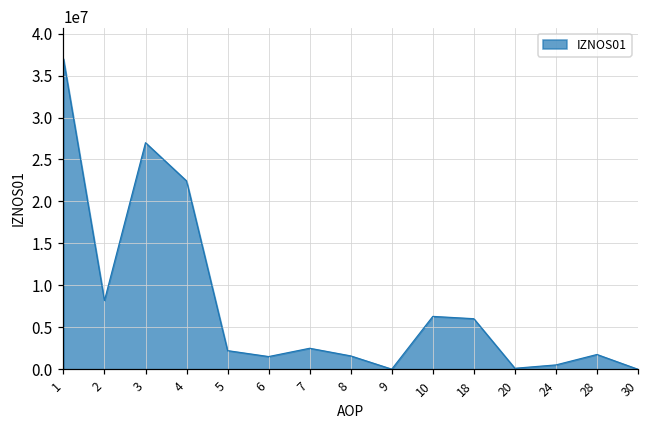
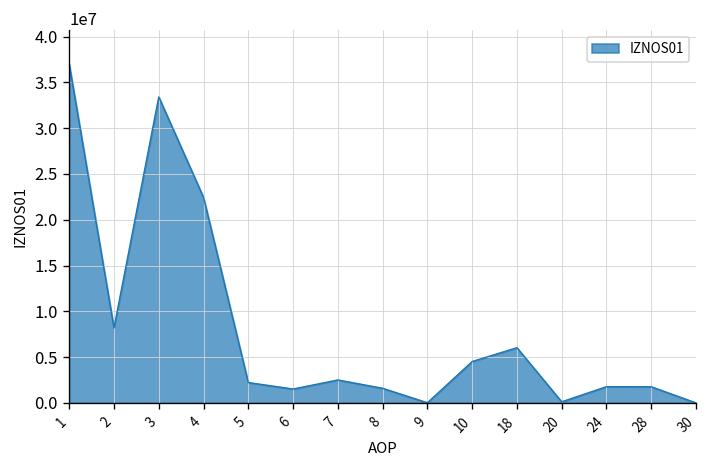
  {
    "1": 37000000,
    "2": 8000000,
-   "3": 27000000,
+   "3": 33000000,
    "4": 22000000,
    "5": 2000000,
    "6": 2000000,
    "7": 3000000,
    "8": 2000000,
    "9": 0,
-   "10": 6000000,
+   "10": 5000000,
    "18": 6000000,
    "20": 0,
-   "24": 1000000,
+   "24": 2000000,
    "28": 2000000,
    "30": 0
  }
